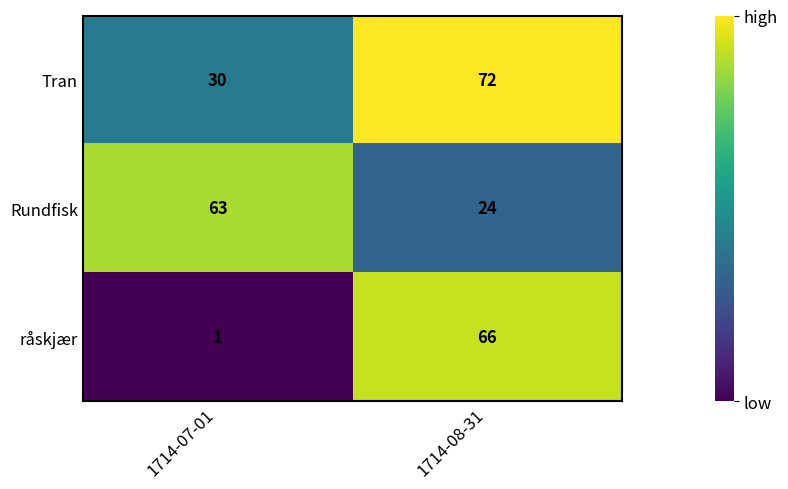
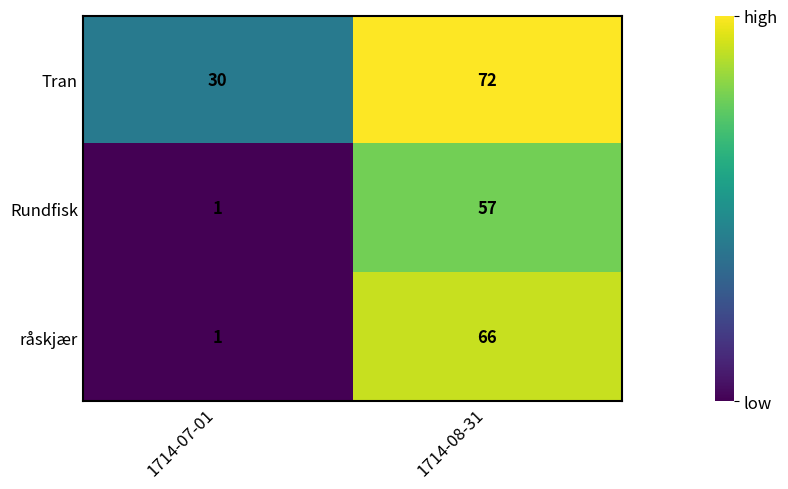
  {
    "Tran": {
      "1714-07-01": 30,
      "1714-08-31": 72
    },
    "Rundfisk": {
-     "1714-07-01": 63,
-     "1714-08-31": 24
+     "1714-07-01": 1,
+     "1714-08-31": 57
    },
    "råskjær": {
      "1714-07-01": 1,
      "1714-08-31": 66
    }
  }
